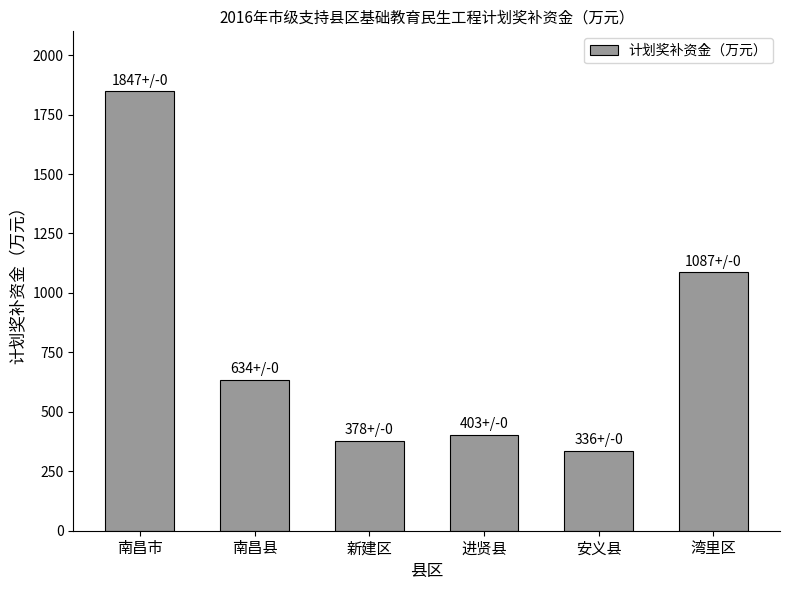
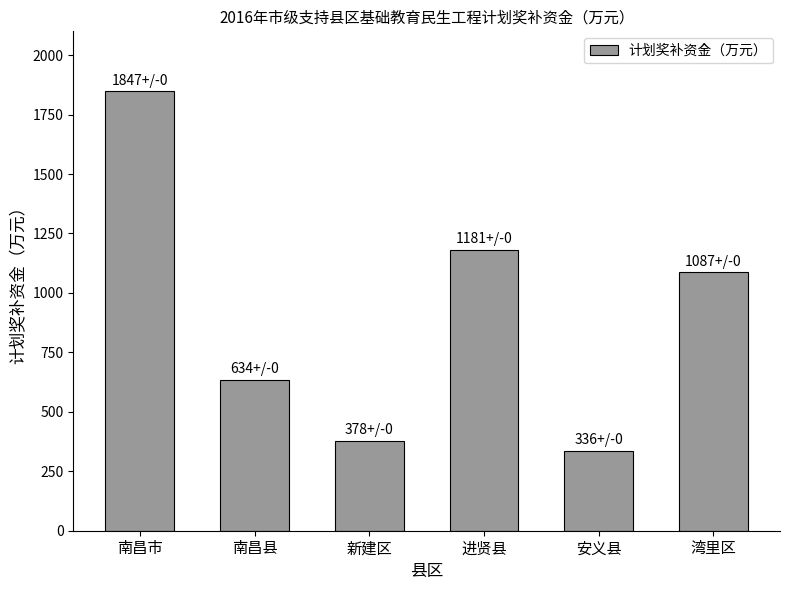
  {
    "南昌市": "1847+/",
    "南昌县": "634+/",
    "新建区": "378+/",
-   "进贤县": "403+/",
+   "进贤县": "1181+/",
    "安义县": "336+/",
    "湾里区": "1087+/"
  }
